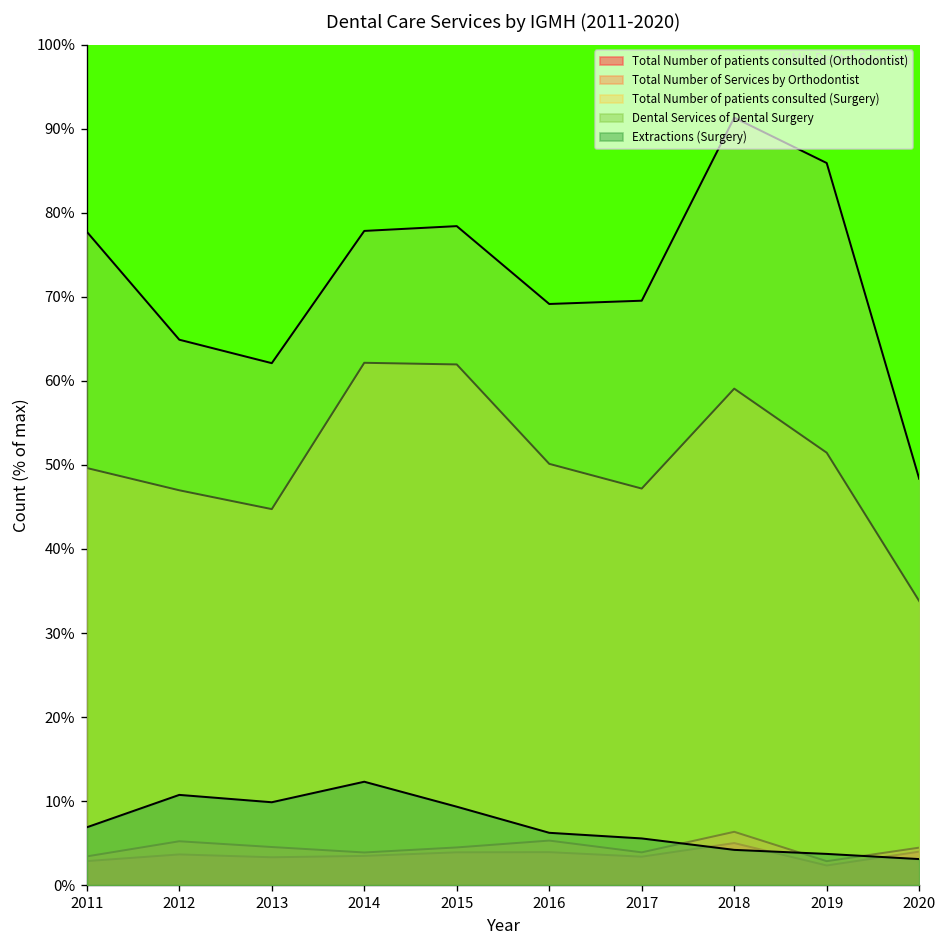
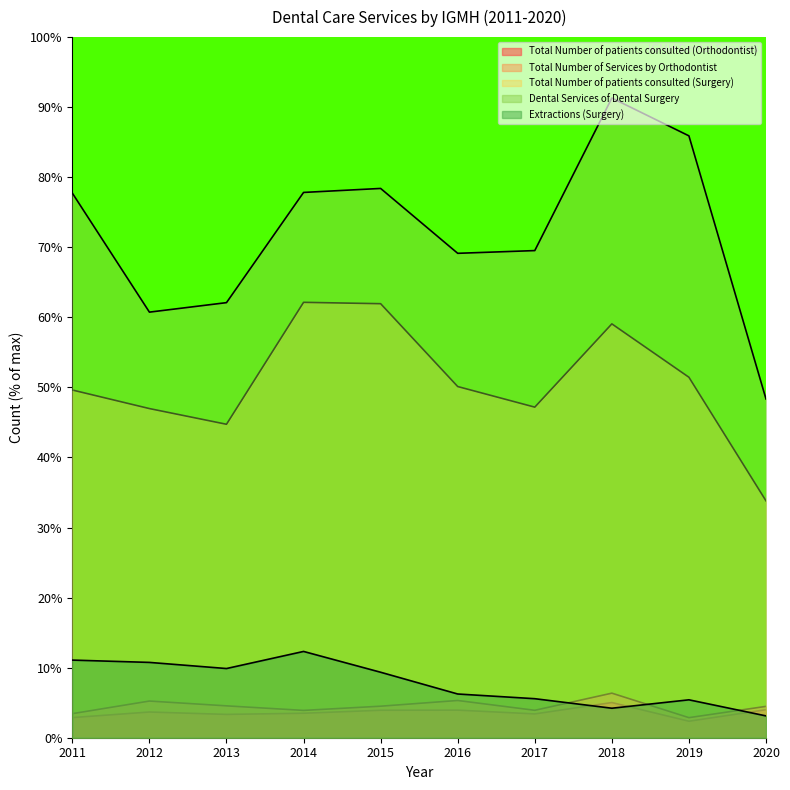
  {
    "Total Number of patients consulted (Orthodontist)": {
      "2011": "3%",
      "2012": "4%",
      "2013": "3%",
      "2014": "3%",
      "2015": "4%",
      "2016": "4%",
      "2017": "3%",
      "2018": "5%",
      "2019": "2%",
      "2020": "4%"
    },
    "Dental Services of Dental Surgery": {
      "2011": "78%",
-     "2012": "65%",
+     "2012": "61%",
      "2013": "62%",
      "2014": "78%",
      "2015": "78%",
      "2016": "69%",
      "2017": "70%",
      "2019": "86%",
      "2020": "48%"
    },
    "Extractions (Surgery)": {
-     "2011": "7%",
+     "2011": "11%",
      "2012": "11%",
      "2013": "10%",
      "2014": "12%",
      "2015": "9%",
      "2016": "6%",
      "2017": "6%",
      "2018": "4%",
-     "2019": "4%",
+     "2019": "5%",
      "2020": "3%"
    }
  }
